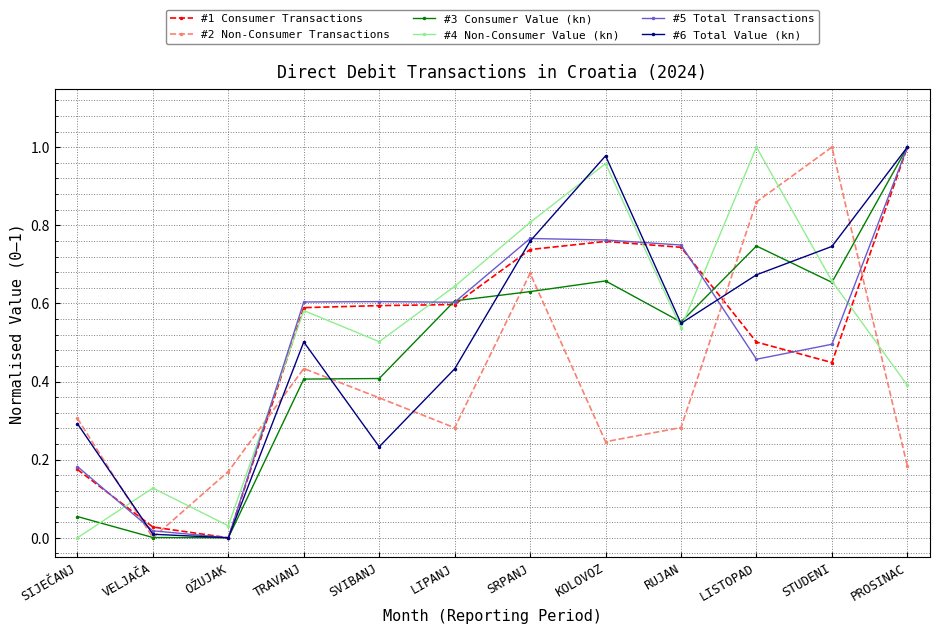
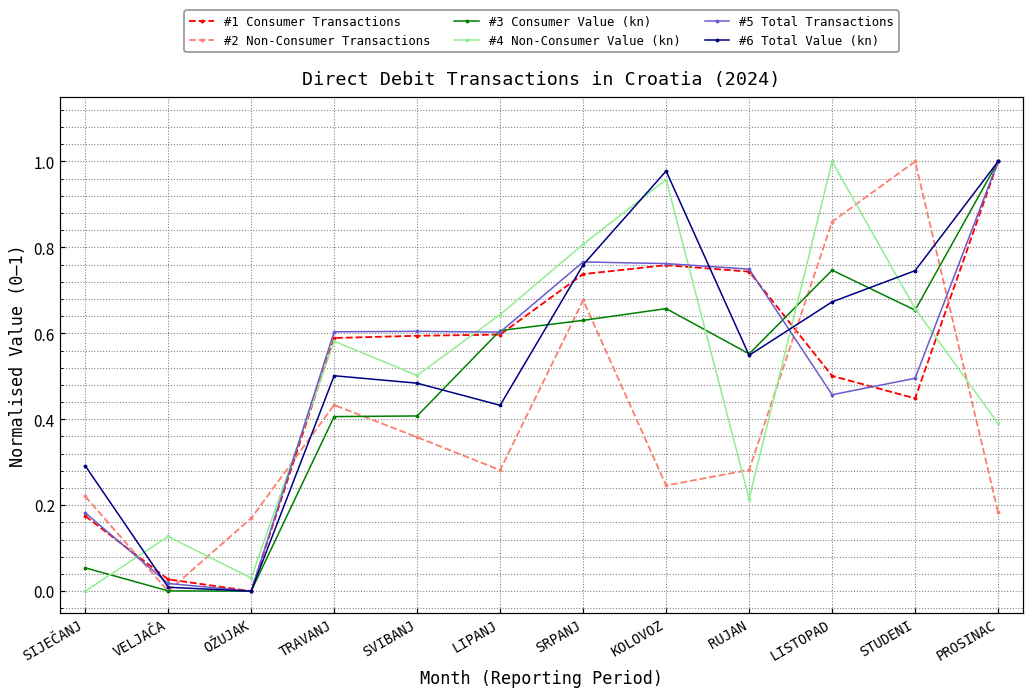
  {
    "#1 Consumer Transactions": {
      "SIJEČANJ": 0.17,
      "VELJAČA": 0.03,
      "TRAVANJ": 0.59,
      "SVIBANJ": 0.59,
      "SRPANJ": 0.74,
      "LISTOPAD": 0.50,
      "STUDENI": 0.45
    },
    "#2 Non-Consumer Transactions": {
-     "SIJEČANJ": 0.31,
+     "SIJEČANJ": 0.22,
      "OŽUJAK": 0.17,
      "TRAVANJ": 0.43,
      "SVIBANJ": 0.36,
      "LIPANJ": 0.28,
      "SRPANJ": 0.68,
      "KOLOVOZ": 0.25,
      "RUJAN": 0.28,
      "LISTOPAD": 0.86,
      "STUDENI": 1.00,
      "PROSINAC": 0.18
    },
    "#3 Consumer Value (kn)": {
      "SIJEČANJ": 0.05,
      "TRAVANJ": 0.41,
      "SVIBANJ": 0.41,
      "SRPANJ": 0.63,
      "KOLOVOZ": 0.66,
      "LISTOPAD": 0.75
    },
    "#4 Non-Consumer Value (kn)": {
      "SIJEČANJ": 0.00,
      "VELJAČA": 0.13,
      "OŽUJAK": 0.03,
      "TRAVANJ": 0.58,
      "SVIBANJ": 0.50,
      "LIPANJ": 0.64,
      "SRPANJ": 0.81,
      "KOLOVOZ": 0.96,
-     "RUJAN": 0.54,
+     "RUJAN": 0.21,
      "LISTOPAD": 1.00,
      "PROSINAC": 0.39
    },
    "#5 Total Transactions": {
      "SIJEČANJ": 0.18,
      "VELJAČA": 0.02,
      "TRAVANJ": 0.60,
      "SVIBANJ": 0.60,
      "SRPANJ": 0.77,
      "LISTOPAD": 0.46,
      "STUDENI": 0.50
    },
    "#6 Total Value (kn)": {
      "SIJEČANJ": 0.29,
      "VELJAČA": 0.01,
      "TRAVANJ": 0.50,
-     "SVIBANJ": 0.23,
+     "SVIBANJ": 0.48,
      "LIPANJ": 0.43,
      "SRPANJ": 0.76,
      "KOLOVOZ": 0.98,
      "LISTOPAD": 0.67,
      "STUDENI": 0.75
    }
  }
